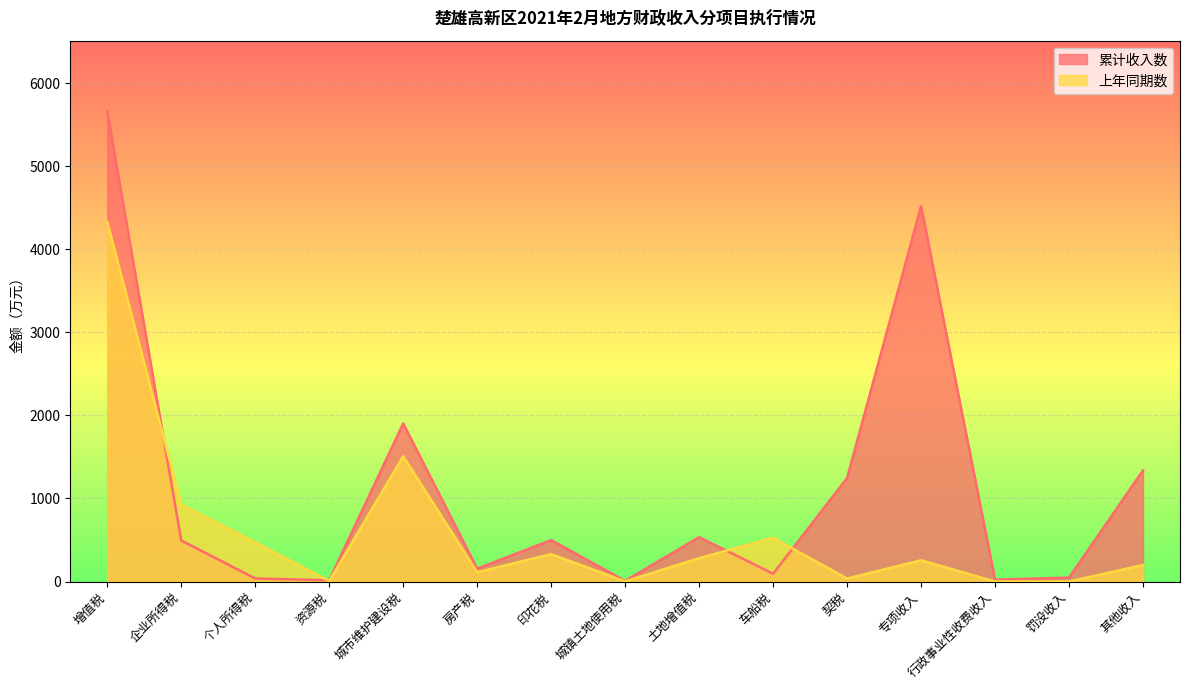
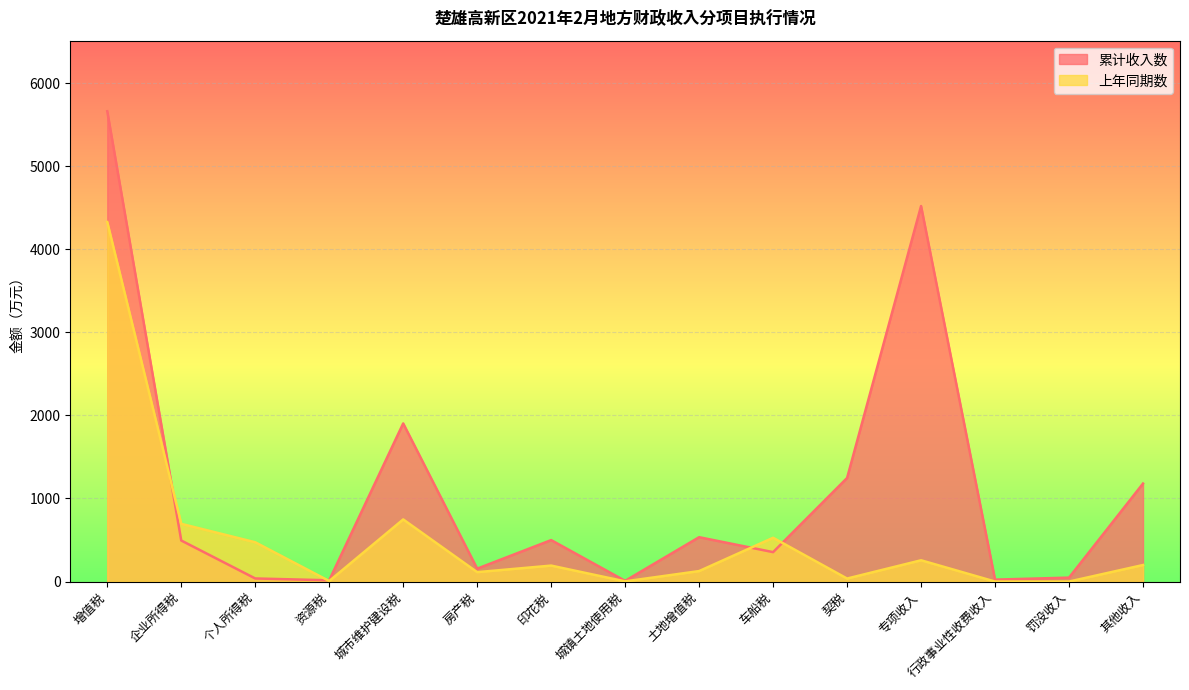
  {
    "累计收入数": {
      "增值税": 5700,
      "企业所得税": 500,
      "个人所得税": 0,
      "城市维护建设税": 1900,
      "房产税": 200,
      "印花税": 500,
      "土地增值税": 500,
-     "车船税": 100,
+     "车船税": 400,
      "契税": 1200,
      "专项收入": 4500,
      "罚没收入": 0,
-     "其他收入": 1300
+     "其他收入": 1200
    },
    "上年同期数": {
      "增值税": 4300,
-     "企业所得税": 900,
+     "企业所得税": 700,
      "个人所得税": 500,
-     "城市维护建设税": 1500,
+     "城市维护建设税": 700,
      "房产税": 100,
-     "印花税": 300,
-     "土地增值税": 300,
+     "印花税": 200,
+     "土地增值税": 100,
      "车船税": 500,
      "契税": 0,
      "专项收入": 300,
      "罚没收入": 0,
      "其他收入": 200
    }
  }
